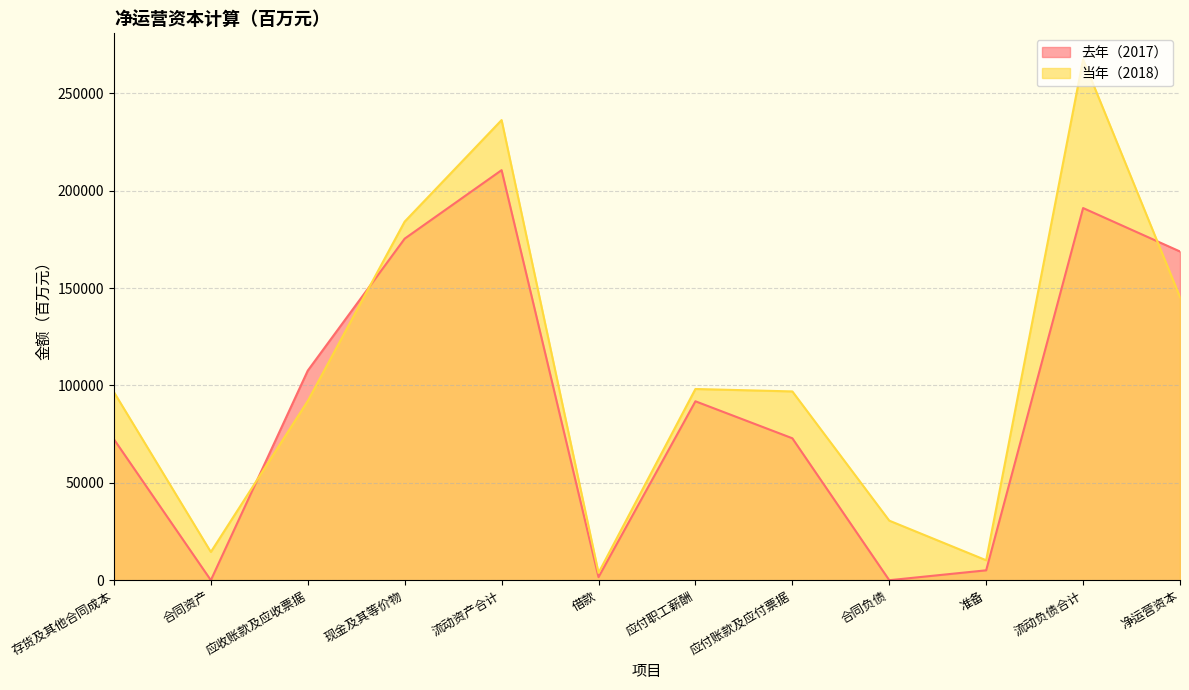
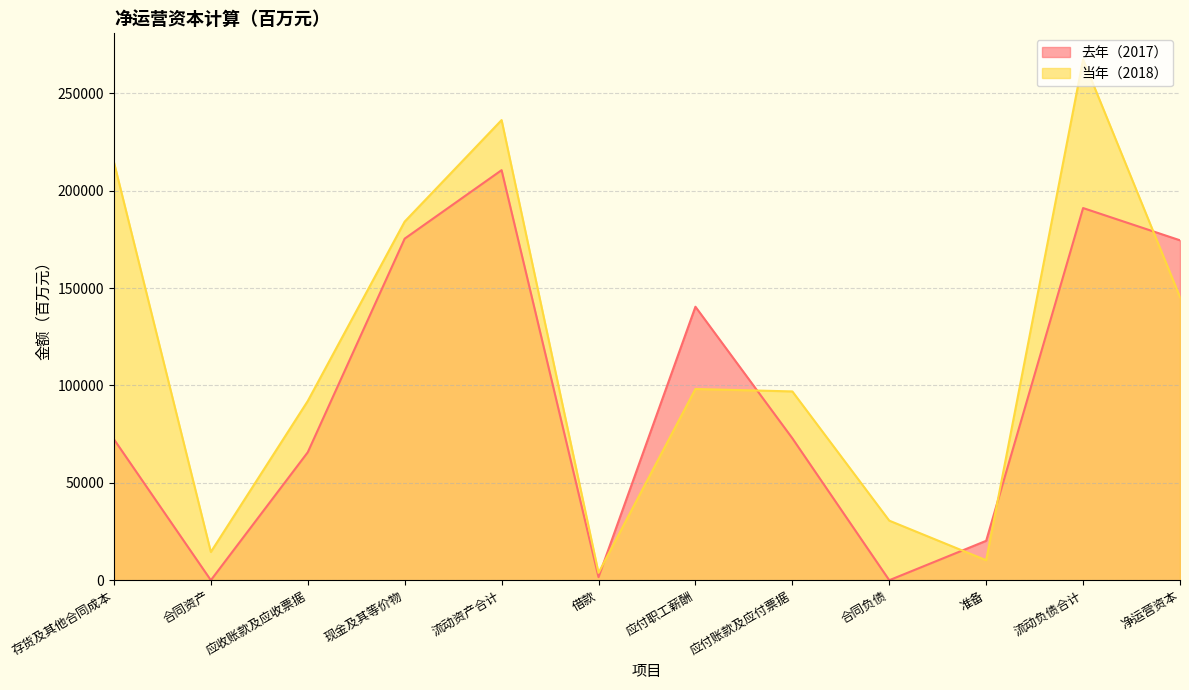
  {
    "去年（2017）": {
      "存货及其他合同成本": 72000,
      "合同资产": 0,
-     "应收账款及应收票据": 108000,
+     "应收账款及应收票据": 66000,
      "现金及其等价物": 175000,
      "流动资产合计": 211000,
      "借款": 2000,
-     "应付职工薪酬": 92000,
+     "应付职工薪酬": 140000,
      "应付账款及应付票据": 73000,
      "合同负债": 0,
-     "准备": 5000,
+     "准备": 20000,
      "流动负债合计": 191000,
-     "净运营资本": 169000
+     "净运营资本": 174000
    },
    "当年（2018）": {
-     "存货及其他合同成本": 97000,
+     "存货及其他合同成本": 215000,
      "合同资产": 14000,
      "应收账款及应收票据": 92000,
      "现金及其等价物": 184000,
      "流动资产合计": 236000,
      "借款": 4000,
      "应付职工薪酬": 98000,
      "应付账款及应付票据": 97000,
      "合同负债": 31000,
      "准备": 10000,
      "净运营资本": 145000
    }
  }
